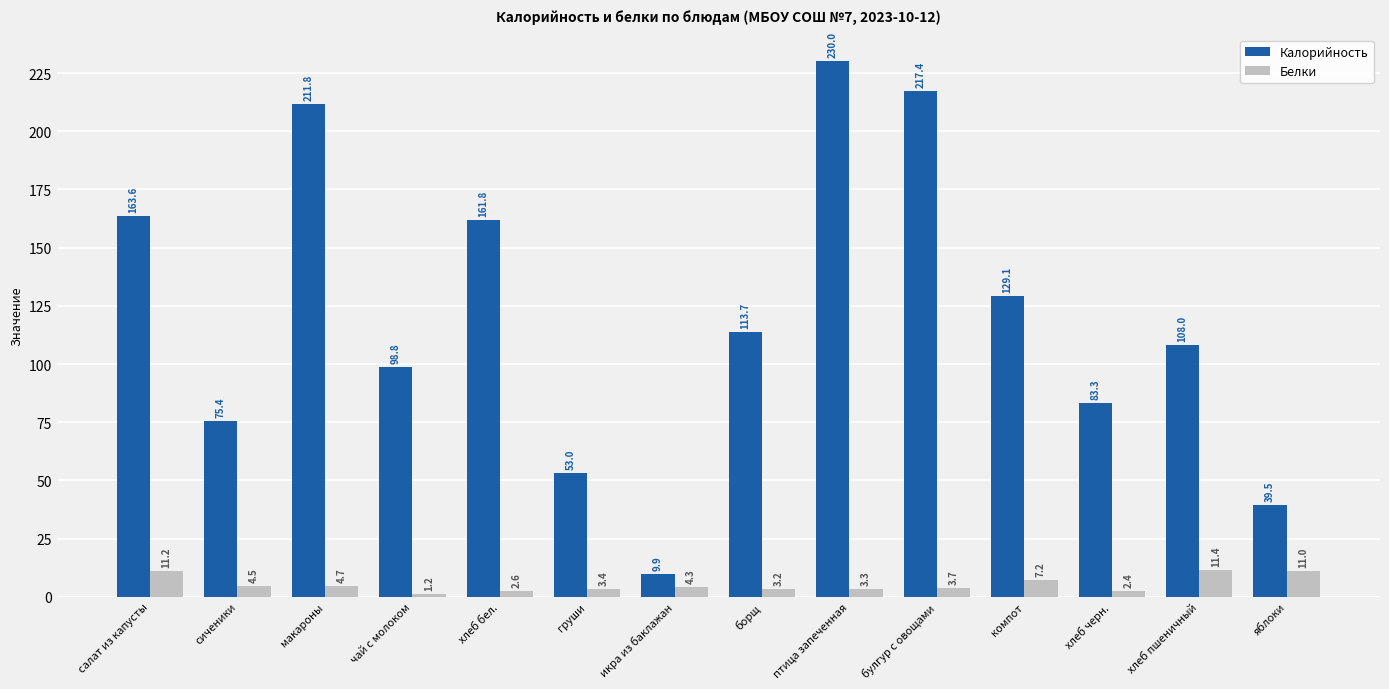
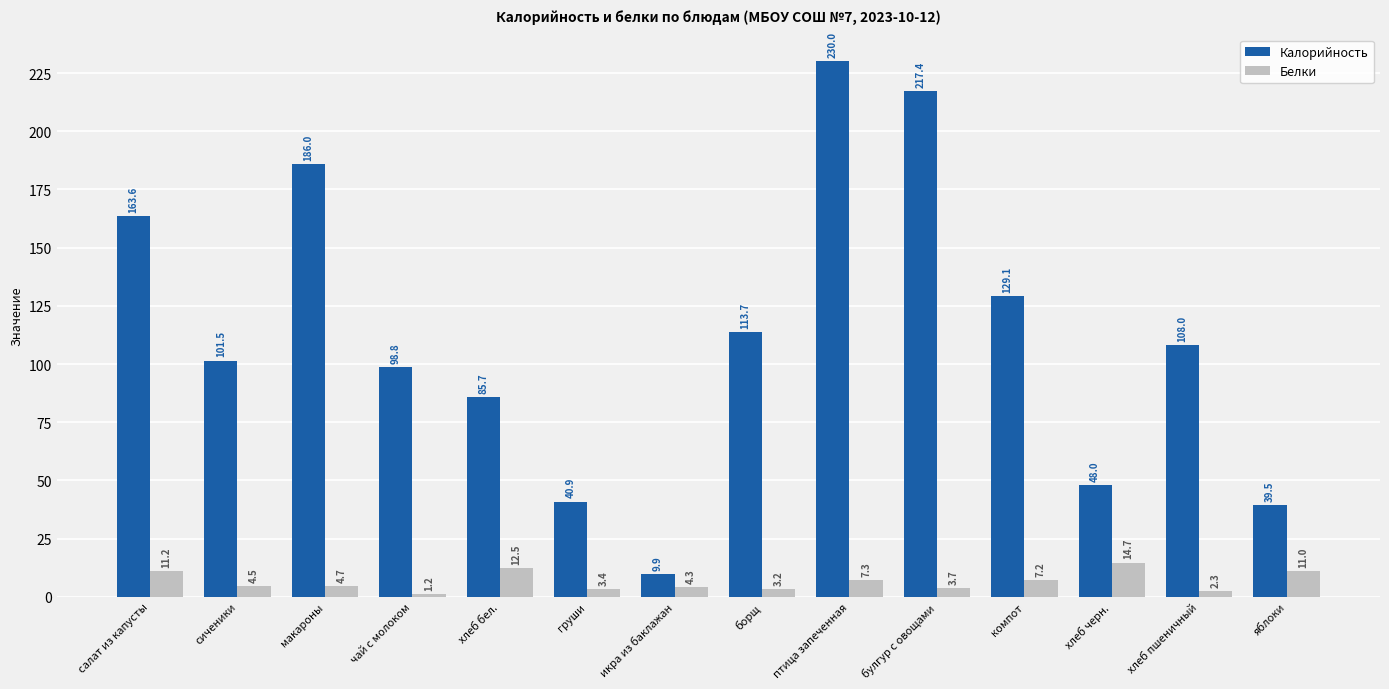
  {
    "Калорийность": {
      "салат из капусты": 163.6,
-     "сиченики": 75.4,
-     "макароны": 211.8,
+     "сиченики": 101.5,
+     "макароны": 186.0,
      "чай с молоком": 98.8,
-     "хлеб бел.": 161.8,
-     "груши": 53.0,
+     "хлеб бел.": 85.7,
+     "груши": 40.9,
      "икра из баклажан": 9.9,
      "борщ": 113.7,
      "птица запеченная": 230.0,
      "булгур с овощами": 217.4,
      "компот": 129.1,
-     "хлеб черн.": 83.3,
+     "хлеб черн.": 48.0,
      "хлеб пшеничный": 108.0,
      "яблоки": 39.5
    },
    "Белки": {
      "салат из капусты": 11.2,
      "сиченики": 4.5,
      "макароны": 4.7,
      "чай с молоком": 1.2,
-     "хлеб бел.": 2.6,
+     "хлеб бел.": 12.5,
      "груши": 3.4,
      "икра из баклажан": 4.3,
      "борщ": 3.2,
-     "птица запеченная": 3.3,
+     "птица запеченная": 7.3,
      "булгур с овощами": 3.7,
      "компот": 7.2,
-     "хлеб черн.": 2.4,
-     "хлеб пшеничный": 11.4,
+     "хлеб черн.": 14.7,
+     "хлеб пшеничный": 2.3,
      "яблоки": 11.0
    }
  }
